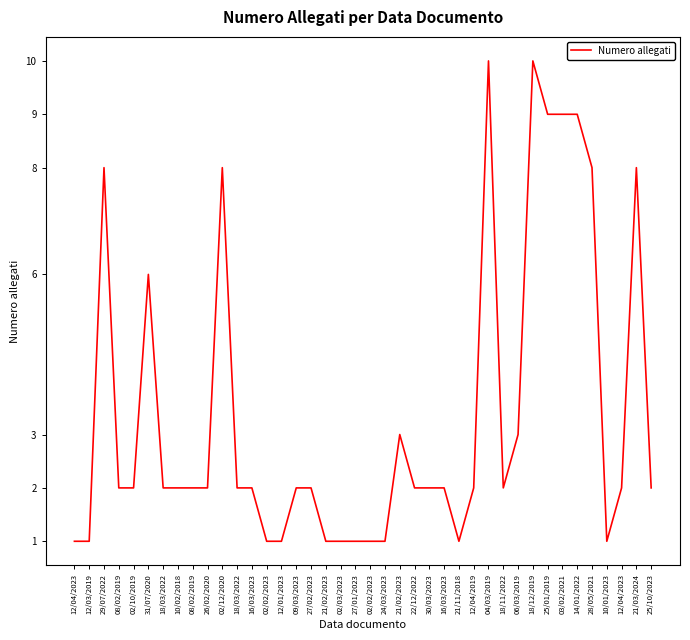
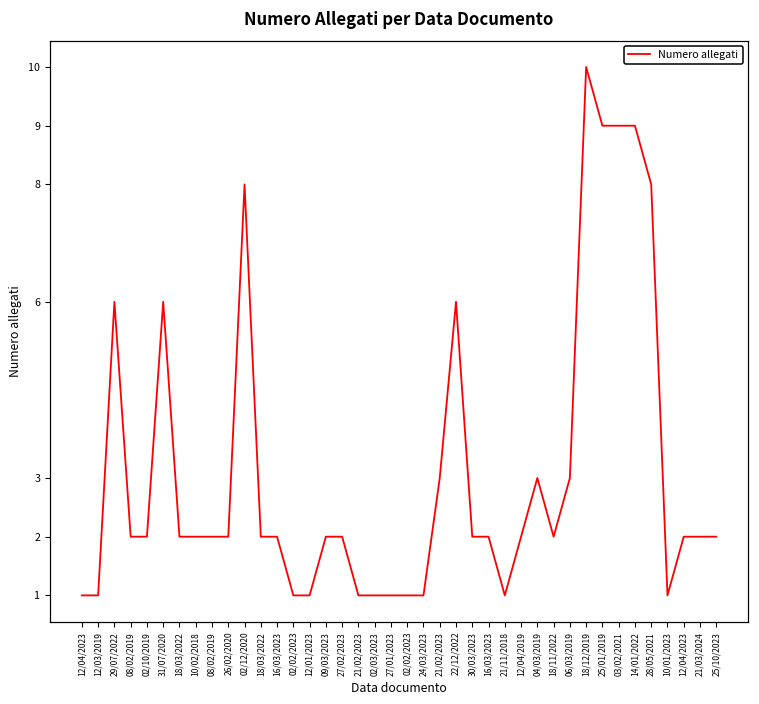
  {
    "12/03/2019": 1,
-   "29/07/2022": 8,
+   "29/07/2022": 6,
    "02/10/2019": 2,
    "31/07/2020": 6,
    "10/02/2018": 2,
    "26/02/2020": 2,
    "02/12/2020": 8,
    "12/01/2023": 1,
    "09/03/2023": 2,
    "27/02/2023": 2,
    "02/03/2023": 1,
    "27/01/2023": 1,
    "24/03/2023": 1,
-   "22/12/2022": 2,
+   "22/12/2022": 6,
    "30/03/2023": 2,
    "21/11/2018": 1,
    "12/04/2019": 2,
-   "04/03/2019": 10,
+   "04/03/2019": 3,
    "18/11/2022": 2,
    "06/03/2019": 3,
    "18/12/2019": 10,
    "25/01/2019": 9,
    "03/02/2021": 9,
    "14/01/2022": 9,
    "28/05/2021": 8,
    "10/01/2023": 1,
-   "21/03/2024": 8,
+   "21/03/2024": 2,
    "25/10/2023": 2
  }
